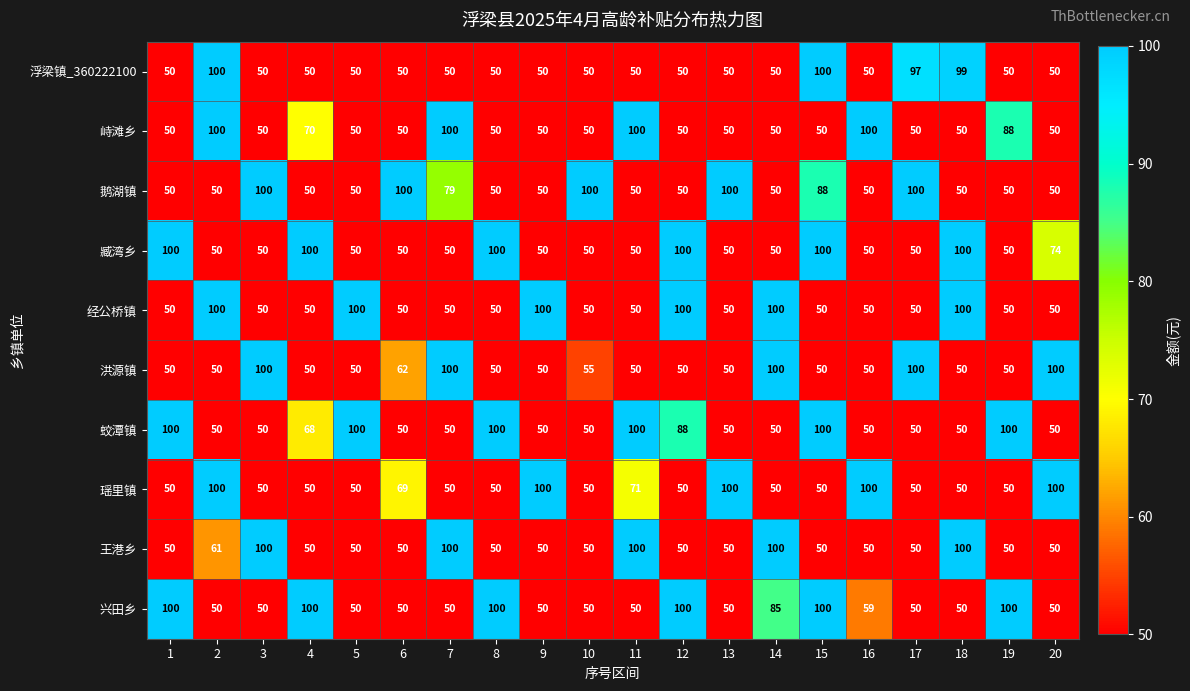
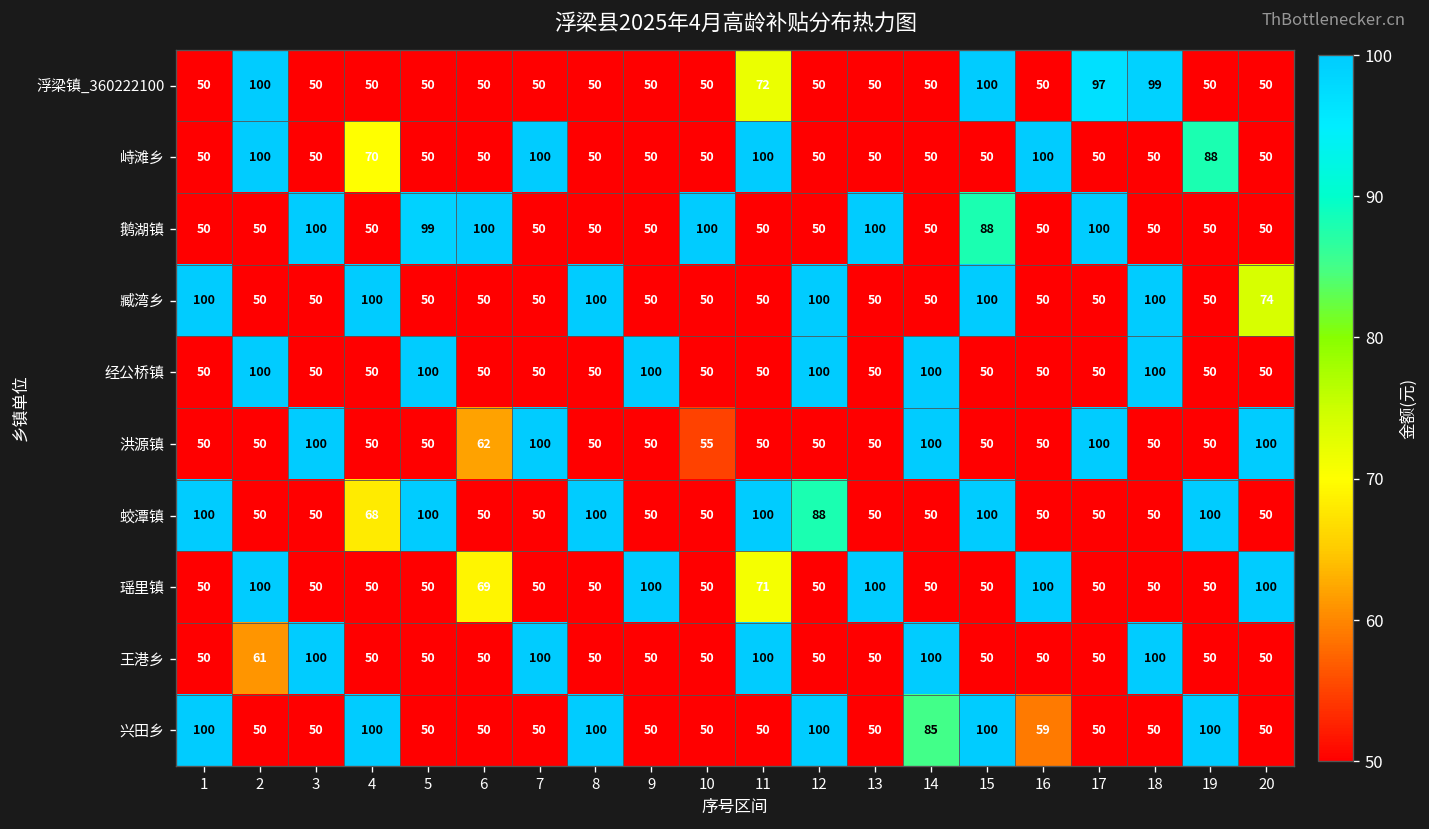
  {
    "浮梁镇_360222100": {
      "1": 50,
      "2": 100,
      "3": 50,
      "4": 50,
      "5": 50,
      "6": 50,
      "7": 50,
      "8": 50,
      "9": 50,
      "10": 50,
-     "11": 50,
+     "11": 72,
      "12": 50,
      "13": 50,
      "14": 50,
      "15": 100,
      "16": 50,
      "17": 97,
      "18": 99,
      "19": 50,
      "20": 50
    },
    "峙滩乡": {
      "1": 50,
      "2": 100,
      "3": 50,
      "4": 70,
      "5": 50,
      "6": 50,
      "7": 100,
      "8": 50,
      "9": 50,
      "10": 50,
      "11": 100,
      "12": 50,
      "13": 50,
      "14": 50,
      "15": 50,
      "16": 100,
      "17": 50,
      "18": 50,
      "19": 88,
      "20": 50
    },
    "鹅湖镇": {
      "1": 50,
      "2": 50,
      "3": 100,
      "4": 50,
-     "5": 50,
+     "5": 99,
      "6": 100,
-     "7": 79,
+     "7": 50,
      "8": 50,
      "9": 50,
      "10": 100,
      "11": 50,
      "12": 50,
      "13": 100,
      "14": 50,
      "15": 88,
      "16": 50,
      "17": 100,
      "18": 50,
      "19": 50,
      "20": 50
    },
    "臧湾乡": {
      "1": 100,
      "2": 50,
      "3": 50,
      "4": 100,
      "5": 50,
      "6": 50,
      "7": 50,
      "8": 100,
      "9": 50,
      "10": 50,
      "11": 50,
      "12": 100,
      "13": 50,
      "14": 50,
      "15": 100,
      "16": 50,
      "17": 50,
      "18": 100,
      "19": 50,
      "20": 74
    },
    "经公桥镇": {
      "1": 50,
      "2": 100,
      "3": 50,
      "4": 50,
      "5": 100,
      "6": 50,
      "7": 50,
      "8": 50,
      "9": 100,
      "10": 50,
      "11": 50,
      "12": 100,
      "13": 50,
      "14": 100,
      "15": 50,
      "16": 50,
      "17": 50,
      "18": 100,
      "19": 50,
      "20": 50
    },
    "洪源镇": {
      "1": 50,
      "2": 50,
      "3": 100,
      "4": 50,
      "5": 50,
      "6": 62,
      "7": 100,
      "8": 50,
      "9": 50,
      "10": 55,
      "11": 50,
      "12": 50,
      "13": 50,
      "14": 100,
      "15": 50,
      "16": 50,
      "17": 100,
      "18": 50,
      "19": 50,
      "20": 100
    },
    "蛟潭镇": {
      "1": 100,
      "2": 50,
      "3": 50,
      "4": 68,
      "5": 100,
      "6": 50,
      "7": 50,
      "8": 100,
      "9": 50,
      "10": 50,
      "11": 100,
      "12": 88,
      "13": 50,
      "14": 50,
      "15": 100,
      "16": 50,
      "17": 50,
      "18": 50,
      "19": 100,
      "20": 50
    },
    "瑶里镇": {
      "1": 50,
      "2": 100,
      "3": 50,
      "4": 50,
      "5": 50,
      "6": 69,
      "7": 50,
      "8": 50,
      "9": 100,
      "10": 50,
      "11": 71,
      "12": 50,
      "13": 100,
      "14": 50,
      "15": 50,
      "16": 100,
      "17": 50,
      "18": 50,
      "19": 50,
      "20": 100
    },
    "王港乡": {
      "1": 50,
      "2": 61,
      "3": 100,
      "4": 50,
      "5": 50,
      "6": 50,
      "7": 100,
      "8": 50,
      "9": 50,
      "10": 50,
      "11": 100,
      "12": 50,
      "13": 50,
      "14": 100,
      "15": 50,
      "16": 50,
      "17": 50,
      "18": 100,
      "19": 50,
      "20": 50
    },
    "兴田乡": {
      "1": 100,
      "2": 50,
      "3": 50,
      "4": 100,
      "5": 50,
      "6": 50,
      "7": 50,
      "8": 100,
      "9": 50,
      "10": 50,
      "11": 50,
      "12": 100,
      "13": 50,
      "14": 85,
      "15": 100,
      "16": 59,
      "17": 50,
      "18": 50,
      "19": 100,
      "20": 50
    }
  }
